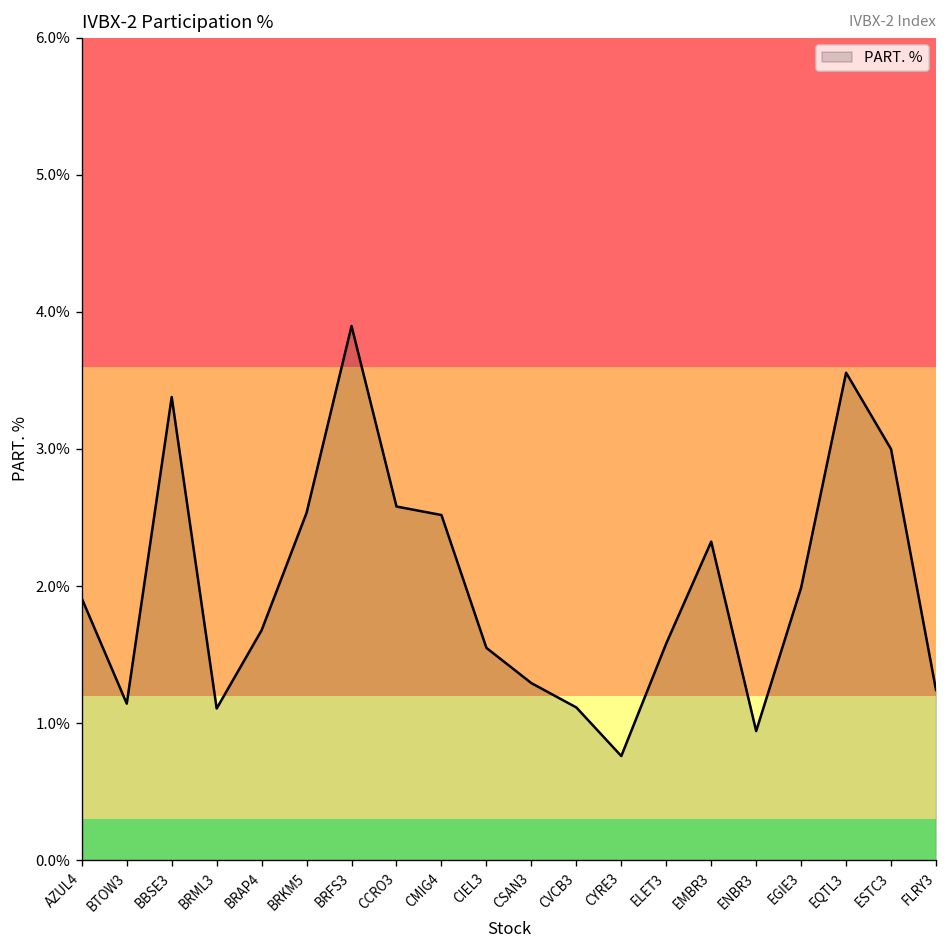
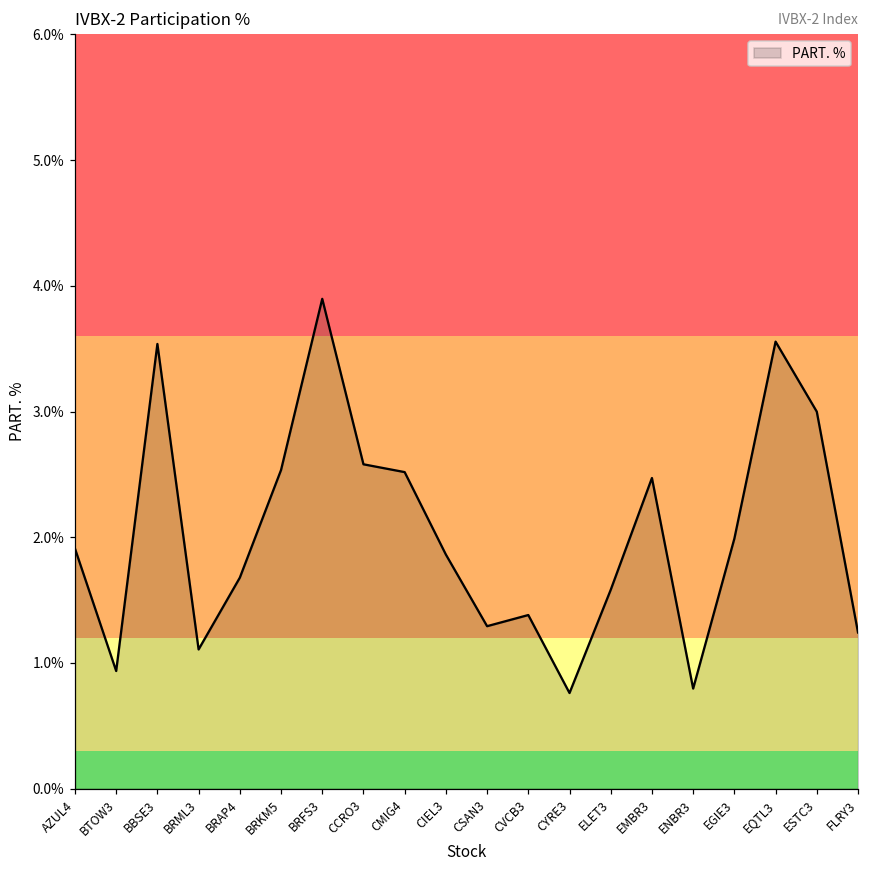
  {
    "AZUL4": "1.91%",
-   "BTOW3": "1.14%",
-   "BBSE3": "3.38%",
+   "BTOW3": "0.94%",
+   "BBSE3": "3.54%",
    "BRML3": "1.11%",
    "BRAP4": "1.68%",
    "BRKM5": "2.53%",
    "BRFS3": "3.90%",
    "CCRO3": "2.58%",
    "CMIG4": "2.52%",
-   "CIEL3": "1.55%",
+   "CIEL3": "1.86%",
    "CSAN3": "1.29%",
-   "CVCB3": "1.11%",
+   "CVCB3": "1.38%",
    "CYRE3": "0.76%",
    "ELET3": "1.58%",
-   "EMBR3": "2.32%",
-   "ENBR3": "0.94%",
+   "EMBR3": "2.47%",
+   "ENBR3": "0.80%",
    "EGIE3": "1.99%",
    "EQTL3": "3.56%",
    "ESTC3": "3.00%",
    "FLRY3": "1.24%"
  }
